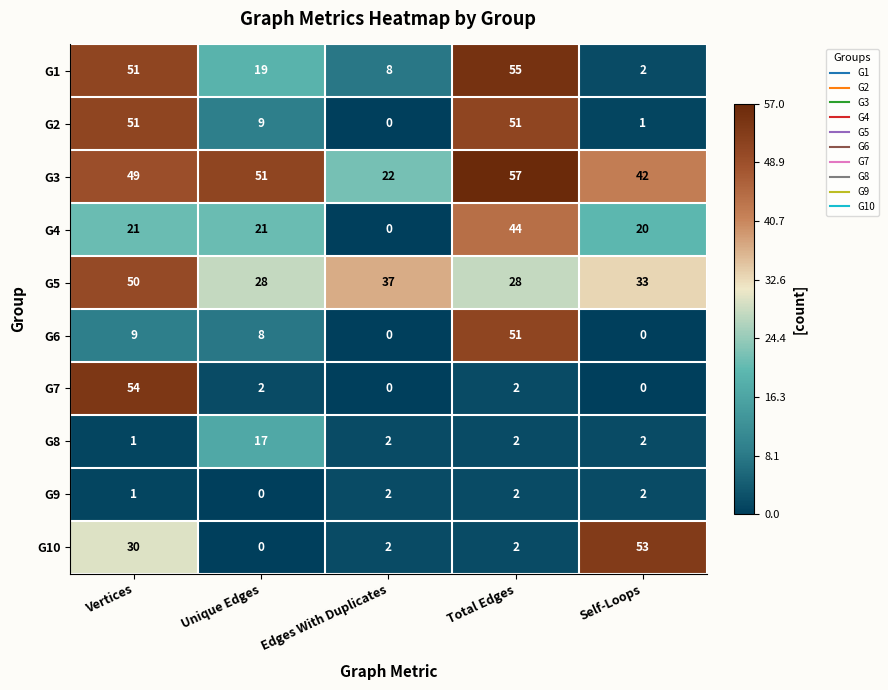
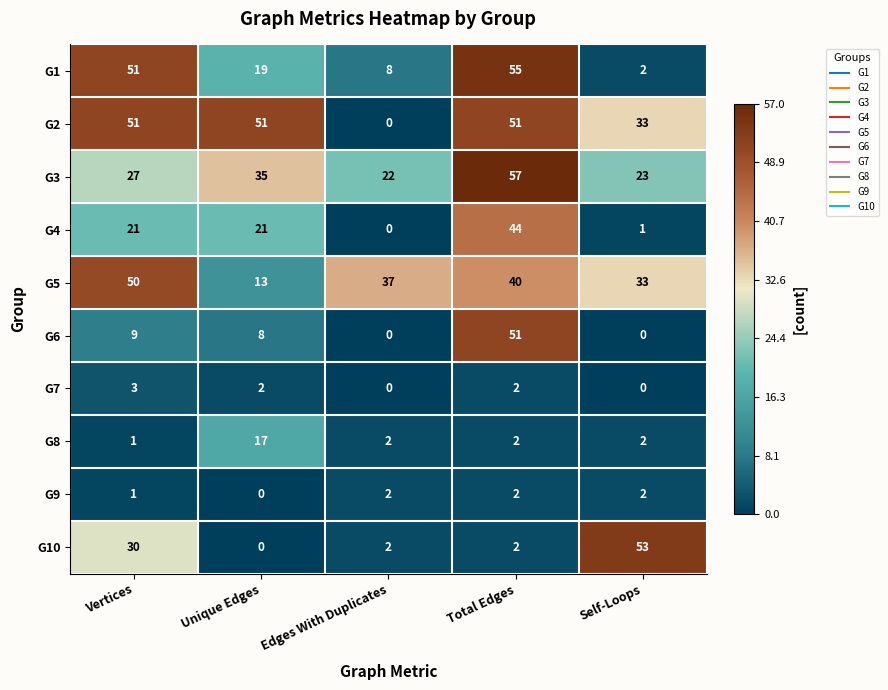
  {
    "G1": {
      "Vertices": 51,
      "Unique Edges": 19,
      "Edges With Duplicates": 8,
      "Total Edges": 55,
      "Self-Loops": 2
    },
    "G2": {
      "Vertices": 51,
-     "Unique Edges": 9,
+     "Unique Edges": 51,
      "Edges With Duplicates": 0,
      "Total Edges": 51,
-     "Self-Loops": 1
+     "Self-Loops": 33
    },
    "G3": {
-     "Vertices": 49,
-     "Unique Edges": 51,
+     "Vertices": 27,
+     "Unique Edges": 35,
      "Edges With Duplicates": 22,
      "Total Edges": 57,
-     "Self-Loops": 42
+     "Self-Loops": 23
    },
    "G4": {
      "Vertices": 21,
      "Unique Edges": 21,
      "Edges With Duplicates": 0,
      "Total Edges": 44,
-     "Self-Loops": 20
+     "Self-Loops": 1
    },
    "G5": {
      "Vertices": 50,
-     "Unique Edges": 28,
+     "Unique Edges": 13,
      "Edges With Duplicates": 37,
-     "Total Edges": 28,
+     "Total Edges": 40,
      "Self-Loops": 33
    },
    "G6": {
      "Vertices": 9,
      "Unique Edges": 8,
      "Edges With Duplicates": 0,
      "Total Edges": 51,
      "Self-Loops": 0
    },
    "G7": {
-     "Vertices": 54,
+     "Vertices": 3,
      "Unique Edges": 2,
      "Edges With Duplicates": 0,
      "Total Edges": 2,
      "Self-Loops": 0
    },
    "G8": {
      "Vertices": 1,
      "Unique Edges": 17,
      "Edges With Duplicates": 2,
      "Total Edges": 2,
      "Self-Loops": 2
    },
    "G9": {
      "Vertices": 1,
      "Unique Edges": 0,
      "Edges With Duplicates": 2,
      "Total Edges": 2,
      "Self-Loops": 2
    },
    "G10": {
      "Vertices": 30,
      "Unique Edges": 0,
      "Edges With Duplicates": 2,
      "Total Edges": 2,
      "Self-Loops": 53
    }
  }
